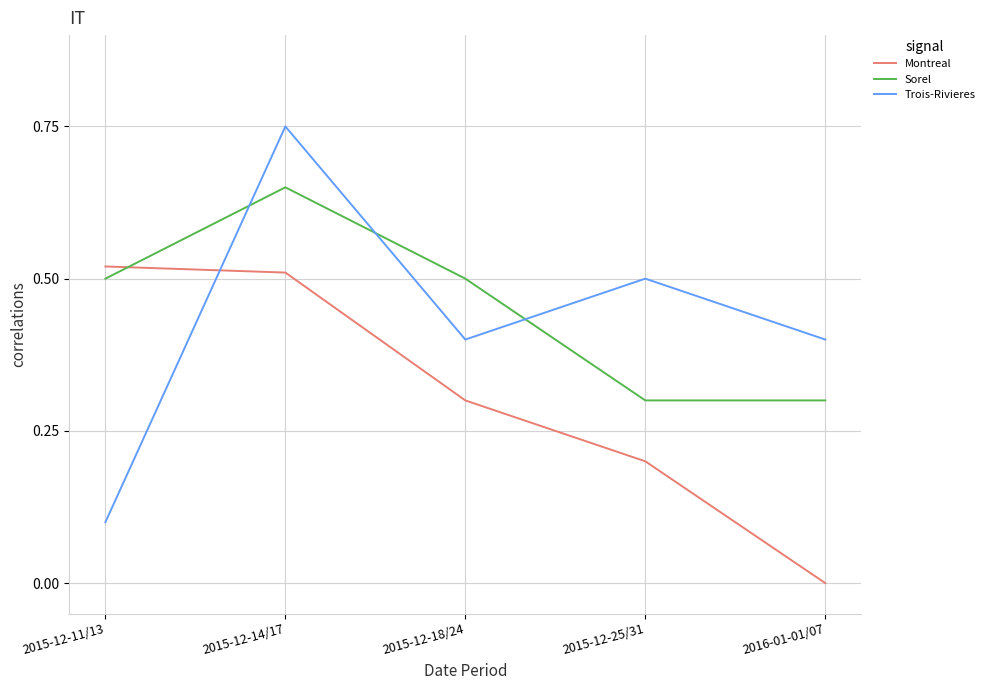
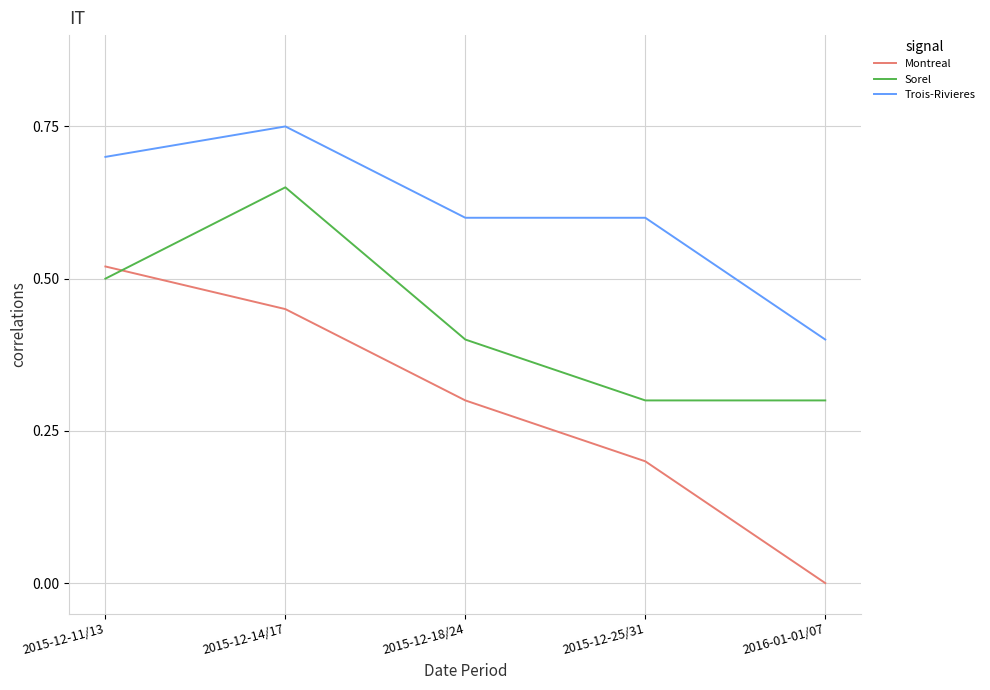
  {
    "Montreal": {
      "2015-12-11/13": 0.52,
-     "2015-12-14/17": 0.51,
+     "2015-12-14/17": 0.45,
      "2015-12-18/24": 0.30,
      "2015-12-25/31": 0.20,
      "2016-01-01/07": 0.00
    },
    "Sorel": {
      "2015-12-11/13": 0.5,
      "2015-12-14/17": 0.65,
-     "2015-12-18/24": 0.5,
+     "2015-12-18/24": 0.4,
      "2015-12-25/31": 0.3,
      "2016-01-01/07": 0.3
    },
    "Trois-Rivieres": {
-     "2015-12-11/13": 0.1,
+     "2015-12-11/13": 0.7,
      "2015-12-14/17": 0.75,
-     "2015-12-18/24": 0.4,
-     "2015-12-25/31": 0.5,
+     "2015-12-18/24": 0.6,
+     "2015-12-25/31": 0.6,
      "2016-01-01/07": 0.4
    }
  }
